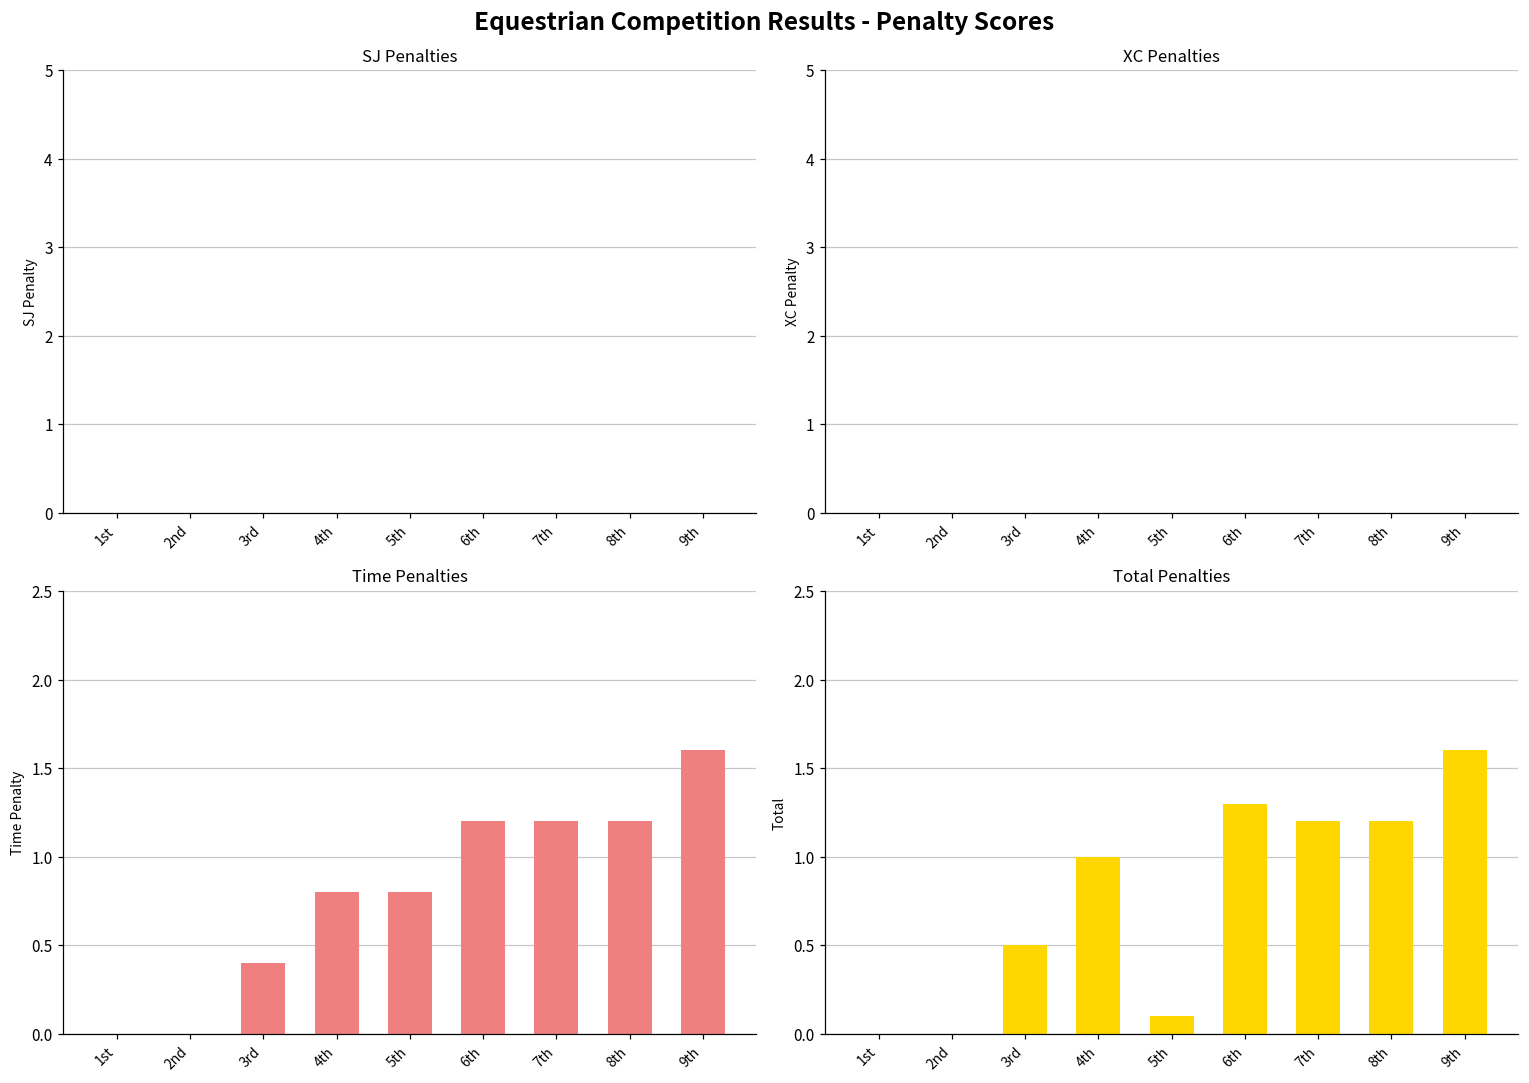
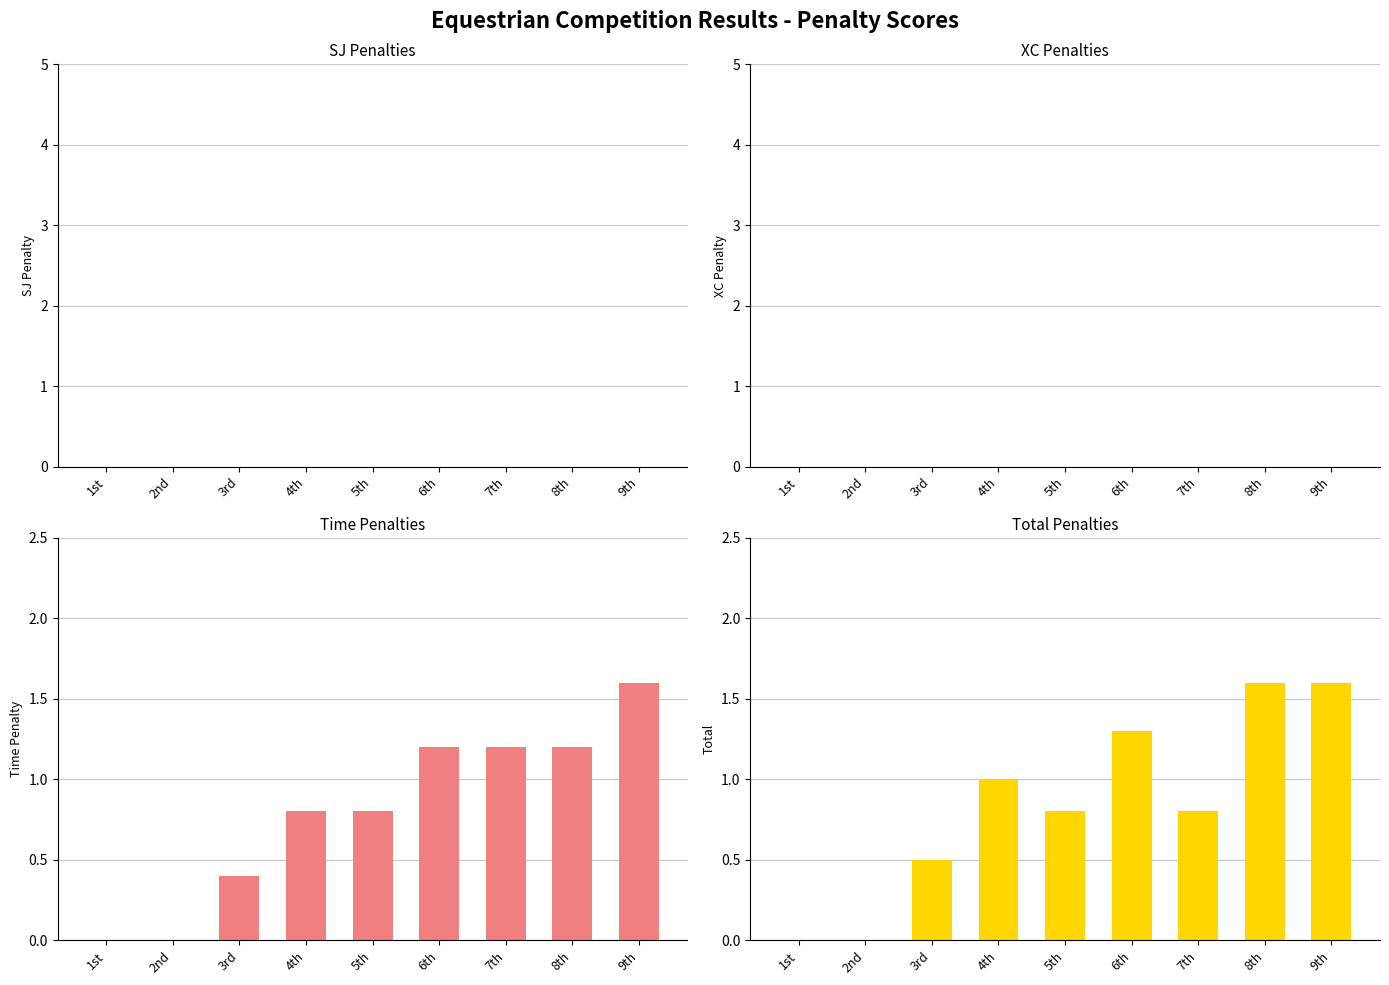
  {
    "SJ Penalties": {
      "1st": 0.0,
      "2nd": 0.0,
      "3rd": 0.0,
      "4th": 0.0,
      "5th": 0.0,
      "6th": 0.0,
      "7th": 0.0,
      "8th": 0.0,
      "9th": 0.0
    },
    "XC Penalties": {
      "1st": 0.0,
      "2nd": 0.0,
      "3rd": 0.0,
      "4th": 0.0,
      "5th": 0.0,
      "6th": 0.0,
      "7th": 0.0,
      "8th": 0.0,
      "9th": 0.0
    },
    "Time Penalties": {
      "1st": 0.00,
      "2nd": 0.00,
      "3rd": 0.40,
      "4th": 0.80,
      "5th": 0.80,
      "6th": 1.20,
      "7th": 1.20,
      "8th": 1.20,
      "9th": 1.60
    },
    "Total Penalties": {
      "1st": 0.0,
      "2nd": 0.0,
      "3rd": 0.5,
      "4th": 1.0,
-     "5th": 0.1,
+     "5th": 0.8,
      "6th": 1.3,
-     "7th": 1.2,
-     "8th": 1.2,
+     "7th": 0.8,
+     "8th": 1.6,
      "9th": 1.6
    }
  }
